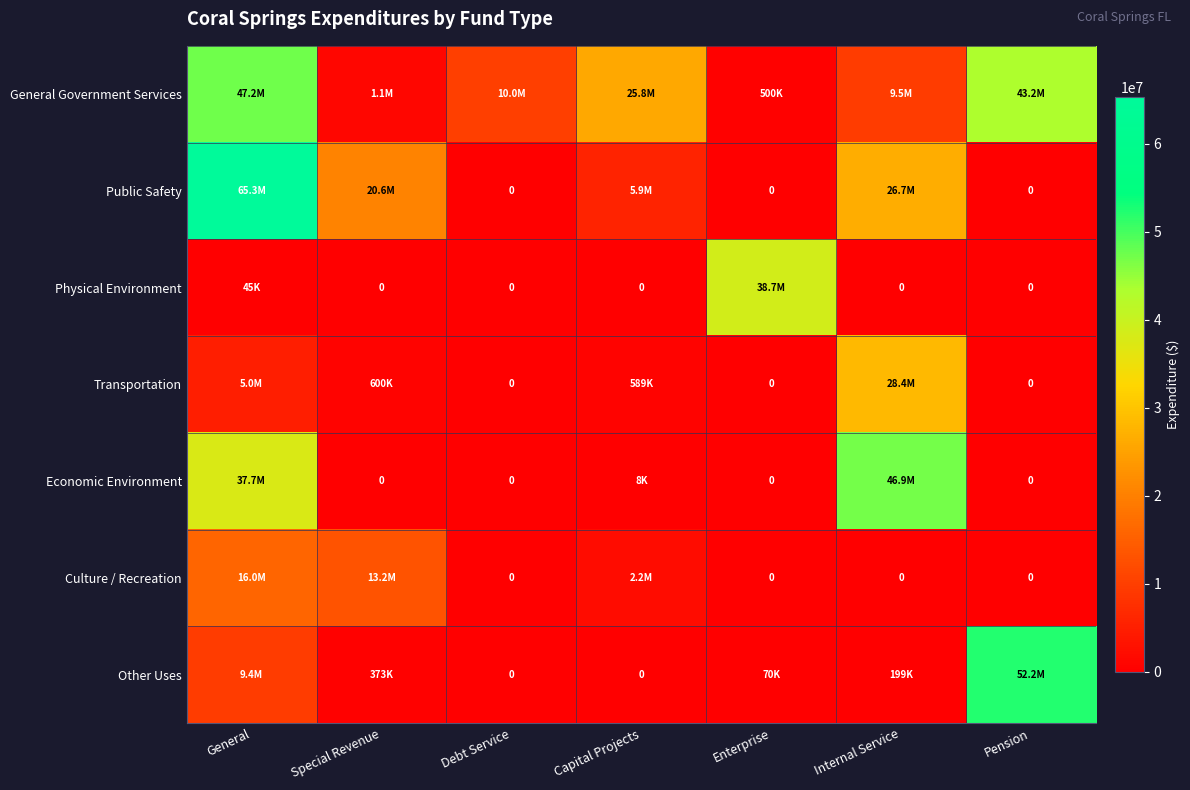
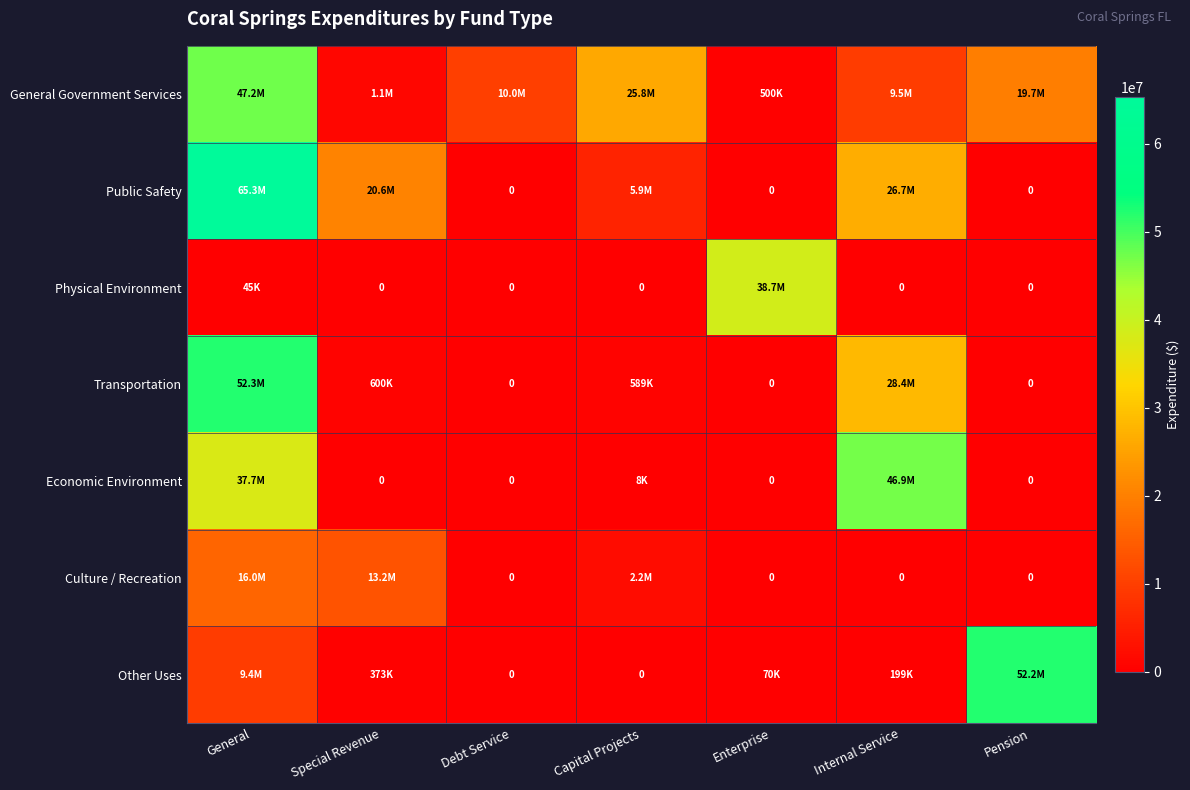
  {
    "General Government Services": {
      "General": "47.2M",
      "Special Revenue": "1.1M",
      "Debt Service": "10.0M",
      "Capital Projects": "25.8M",
      "Enterprise": "500K",
      "Internal Service": "9.5M",
-     "Pension": "43.2M"
+     "Pension": "19.7M"
    },
    "Public Safety": {
      "General": "65.3M",
      "Special Revenue": "20.6M",
      "Debt Service": "0",
      "Capital Projects": "5.9M",
      "Enterprise": "0",
      "Internal Service": "26.7M",
      "Pension": "0"
    },
    "Physical Environment": {
      "General": "45K",
      "Special Revenue": "0",
      "Debt Service": "0",
      "Capital Projects": "0",
      "Enterprise": "38.7M",
      "Internal Service": "0",
      "Pension": "0"
    },
    "Transportation": {
-     "General": "5.0M",
+     "General": "52.3M",
      "Special Revenue": "600K",
      "Debt Service": "0",
      "Capital Projects": "589K",
      "Enterprise": "0",
      "Internal Service": "28.4M",
      "Pension": "0"
    },
    "Economic Environment": {
      "General": "37.7M",
      "Special Revenue": "0",
      "Debt Service": "0",
      "Capital Projects": "8K",
      "Enterprise": "0",
      "Internal Service": "46.9M",
      "Pension": "0"
    },
    "Culture / Recreation": {
      "General": "16.0M",
      "Special Revenue": "13.2M",
      "Debt Service": "0",
      "Capital Projects": "2.2M",
      "Enterprise": "0",
      "Internal Service": "0",
      "Pension": "0"
    },
    "Other Uses": {
      "General": "9.4M",
      "Special Revenue": "373K",
      "Debt Service": "0",
      "Capital Projects": "0",
      "Enterprise": "70K",
      "Internal Service": "199K",
      "Pension": "52.2M"
    }
  }
